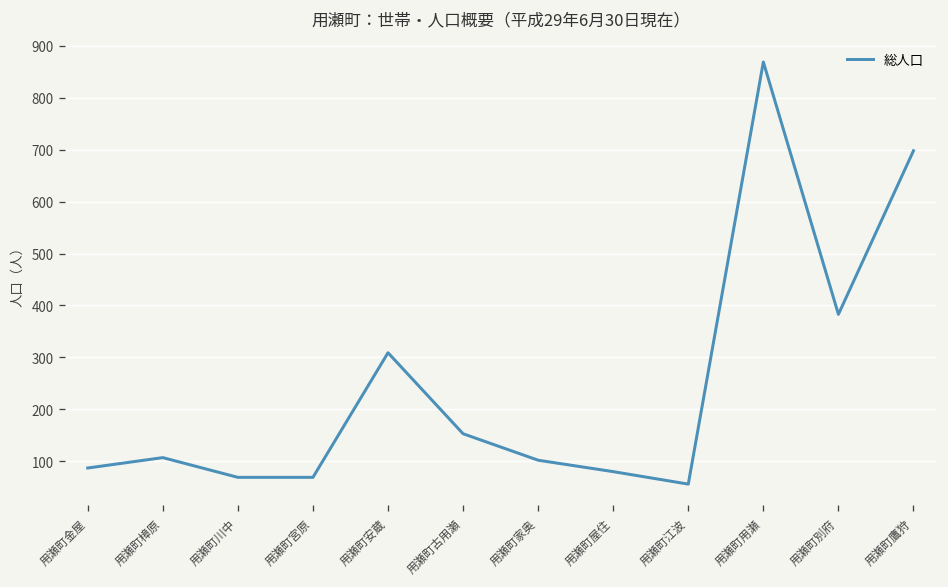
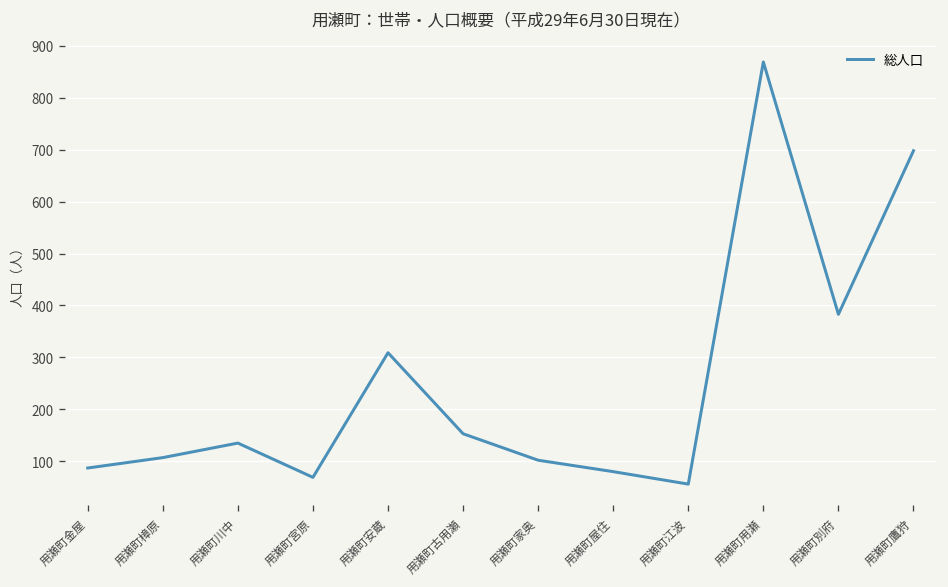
  {
    "用瀬町金屋": 90,
    "用瀬町樟原": 110,
-   "用瀬町川中": 70,
+   "用瀬町川中": 140,
    "用瀬町宮原": 70,
    "用瀬町安蔵": 310,
    "用瀬町古用瀬": 150,
    "用瀬町家奥": 100,
    "用瀬町屋住": 80,
    "用瀬町江波": 60,
    "用瀬町用瀬": 870,
    "用瀬町別府": 380,
    "用瀬町鷹狩": 700
  }
